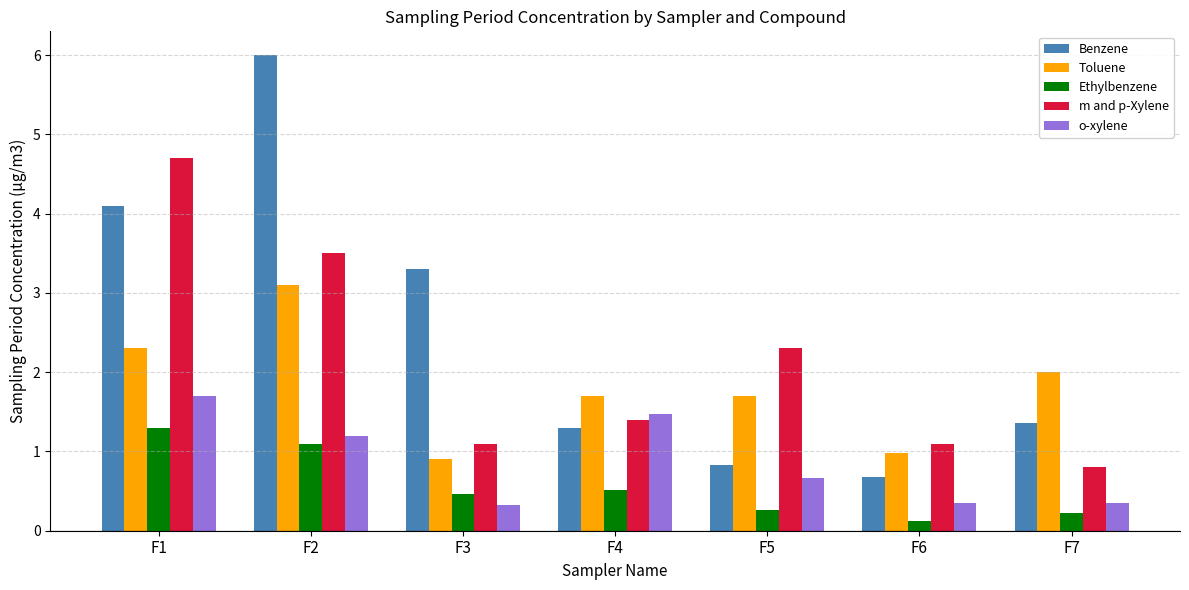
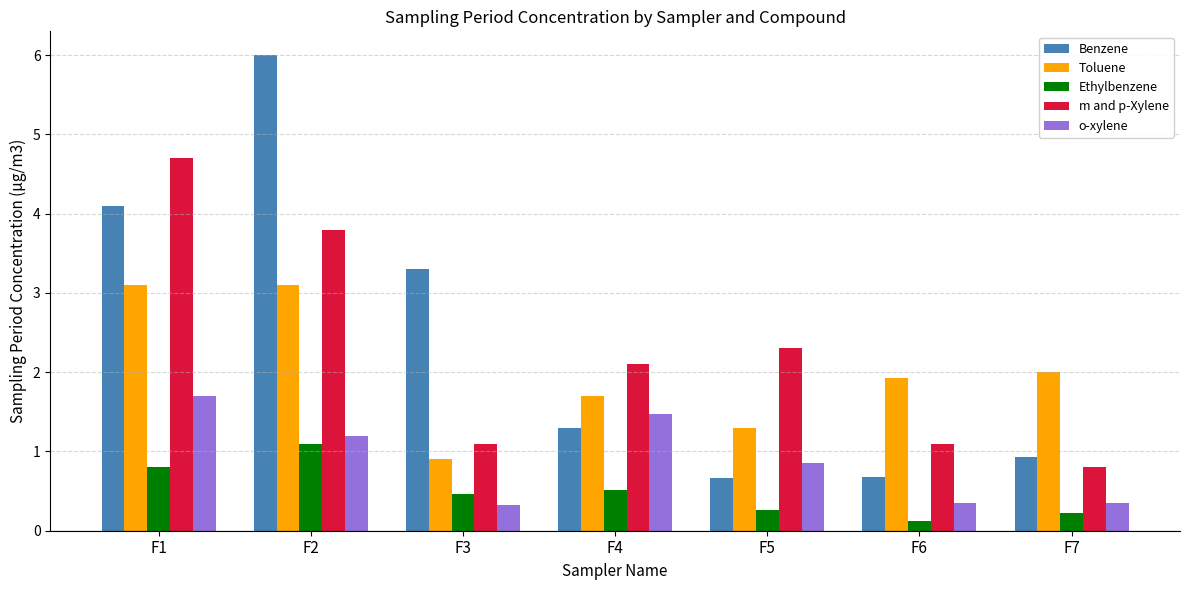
  {
    "Benzene": {
      "F1": 4.1,
      "F2": 6.0,
      "F3": 3.3,
      "F4": 1.3,
-     "F5": 0.8,
+     "F5": 0.7,
      "F6": 0.7,
-     "F7": 1.4
+     "F7": 0.9
    },
    "Toluene": {
-     "F1": 2.3,
+     "F1": 3.1,
      "F2": 3.1,
      "F3": 0.9,
      "F4": 1.7,
-     "F5": 1.7,
-     "F6": 1.0,
+     "F5": 1.3,
+     "F6": 1.9,
      "F7": 2.0
    },
    "Ethylbenzene": {
-     "F1": 1.3,
+     "F1": 0.8,
      "F2": 1.1,
      "F3": 0.5,
      "F4": 0.5,
      "F5": 0.3,
      "F6": 0.1,
      "F7": 0.2
    },
    "m and p-Xylene": {
      "F1": 4.7,
-     "F2": 3.5,
+     "F2": 3.8,
      "F3": 1.1,
-     "F4": 1.4,
+     "F4": 2.1,
      "F5": 2.3,
      "F6": 1.1,
      "F7": 0.8
    },
    "o-xylene": {
      "F1": 1.7,
      "F2": 1.2,
      "F3": 0.3,
      "F4": 1.5,
-     "F5": 0.7,
+     "F5": 0.9,
      "F6": 0.4,
      "F7": 0.4
    }
  }
